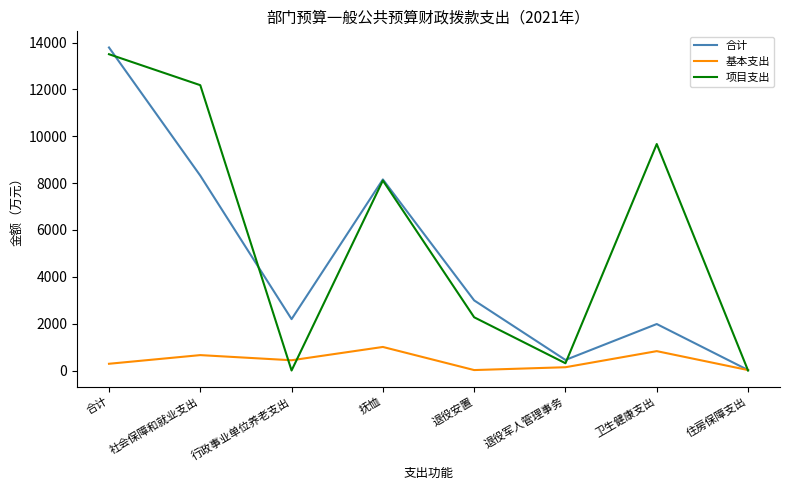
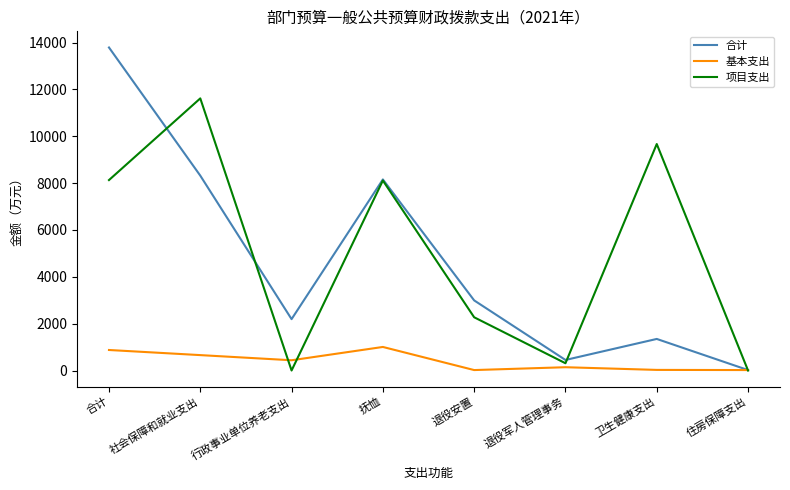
  {
    "合计": {
      "合计": 13800,
      "社会保障和就业支出": 8300,
      "行政事业单位养老支出": 2200,
      "退役安置": 3000,
      "退役军人管理事务": 400,
-     "卫生健康支出": 2000
+     "卫生健康支出": 1300
    },
    "基本支出": {
-     "合计": 300,
+     "合计": 900,
      "社会保障和就业支出": 700,
      "行政事业单位养老支出": 400,
      "抚恤": 1000,
      "退役安置": 0,
      "退役军人管理事务": 100,
-     "卫生健康支出": 800
+     "卫生健康支出": 0
    },
    "项目支出": {
-     "合计": 13500,
-     "社会保障和就业支出": 12200,
+     "合计": 8100,
+     "社会保障和就业支出": 11600,
      "行政事业单位养老支出": 0,
      "退役安置": 2300,
      "退役军人管理事务": 300,
      "卫生健康支出": 9700
    }
  }
